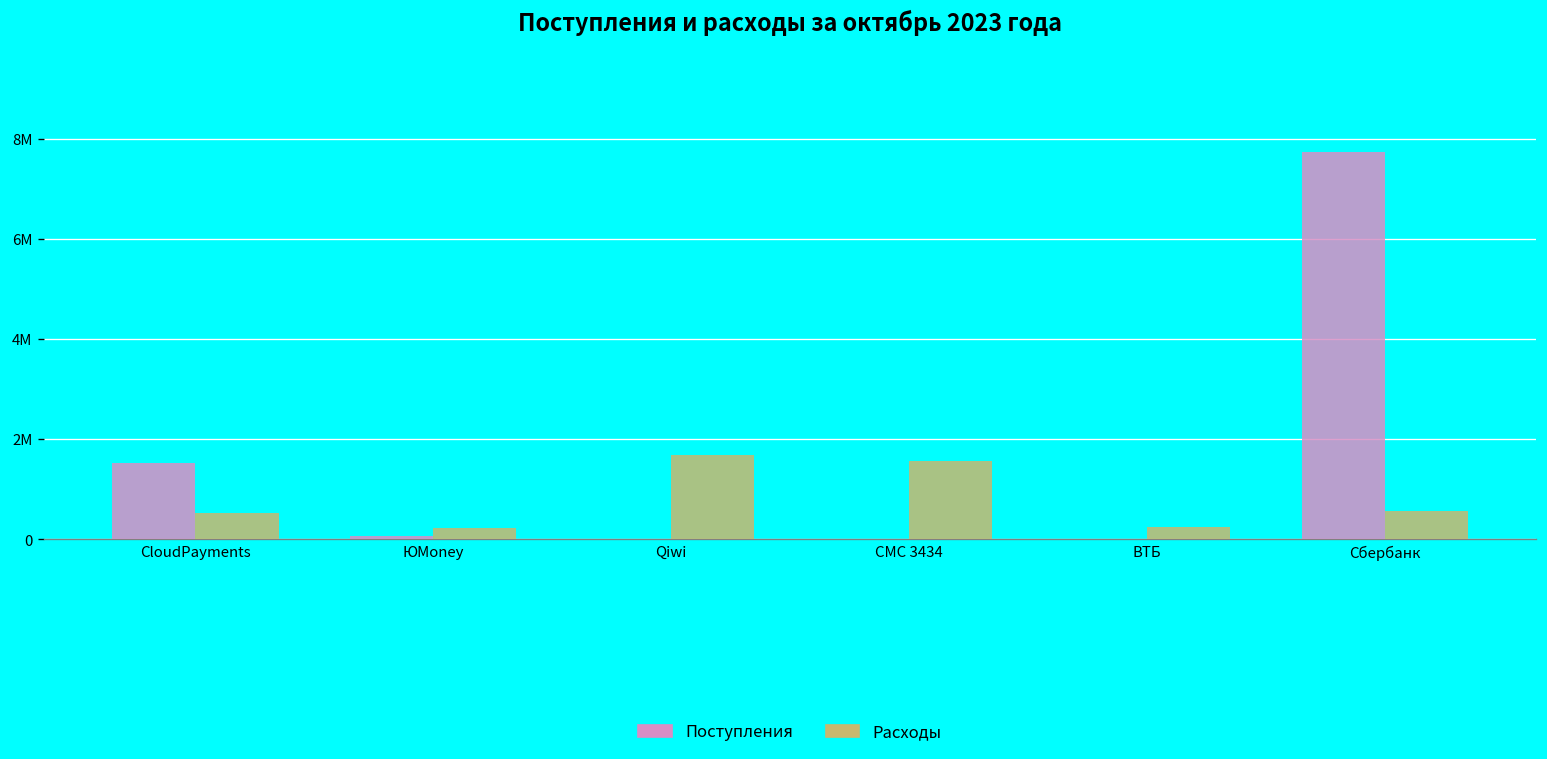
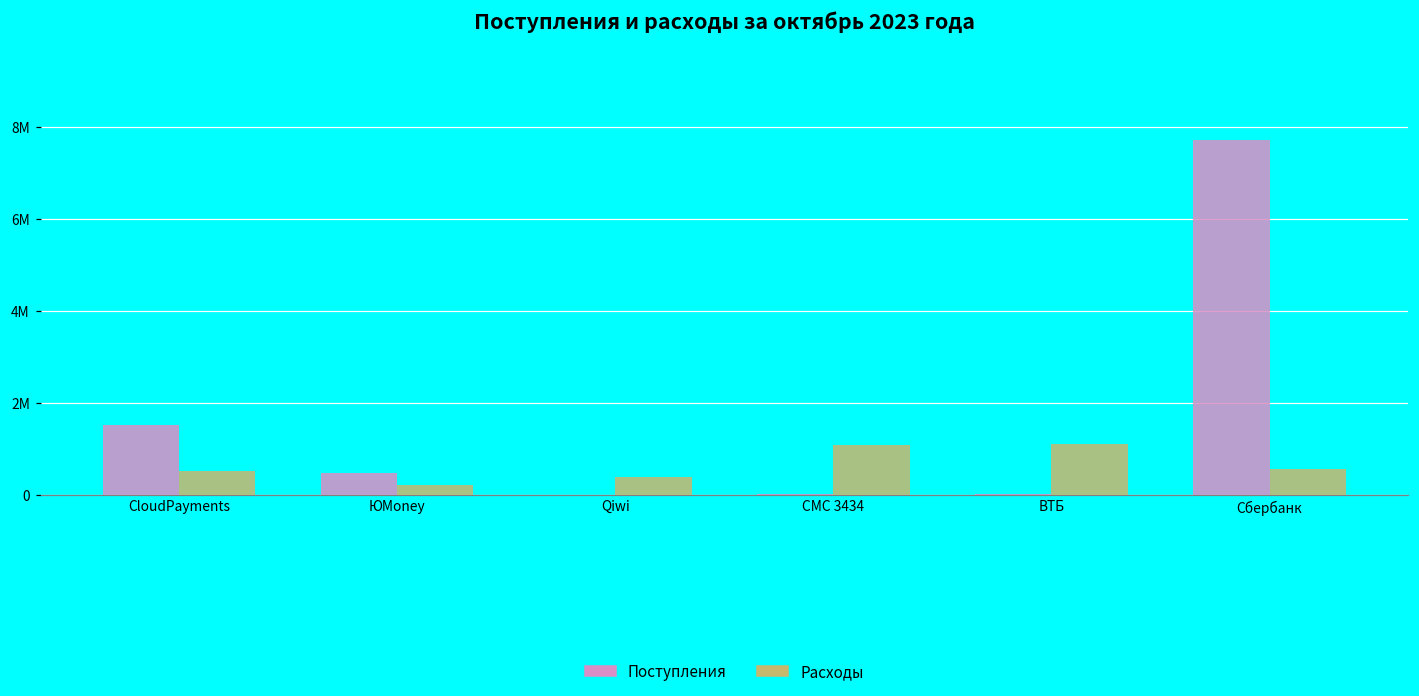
  {
    "Поступления": {
      "CloudPayments": 1500000,
-     "ЮMoney": 100000,
+     "ЮMoney": 500000,
      "Qiwi": 0,
      "Сбербанк": 7700000
    },
    "Расходы": {
      "CloudPayments": 500000,
      "ЮMoney": 200000,
-     "Qiwi": 1700000,
-     "СМС 3434": 1600000,
-     "ВТБ": 200000,
+     "Qiwi": 400000,
+     "СМС 3434": 1100000,
+     "ВТБ": 1100000,
      "Сбербанк": 600000
    }
  }
